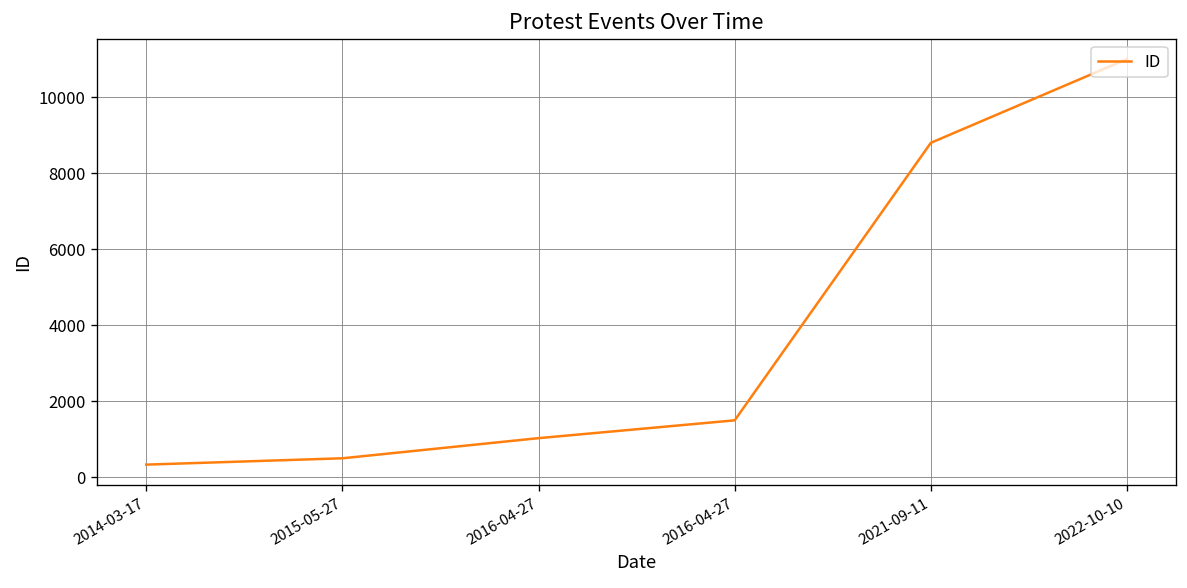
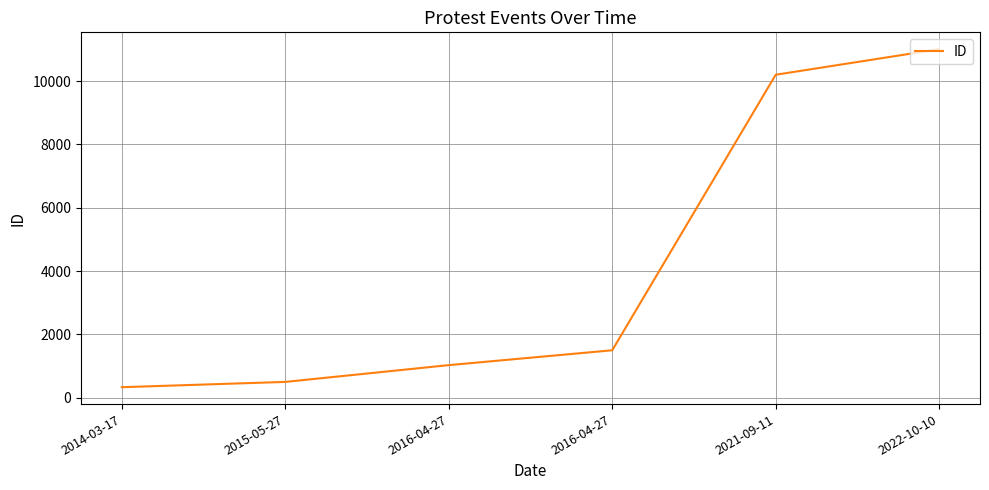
  {
    "2014-03-17": 300,
    "2015-05-27": 500,
-   "2021-09-11": 8800
+   "2021-09-11": 10200
  }
